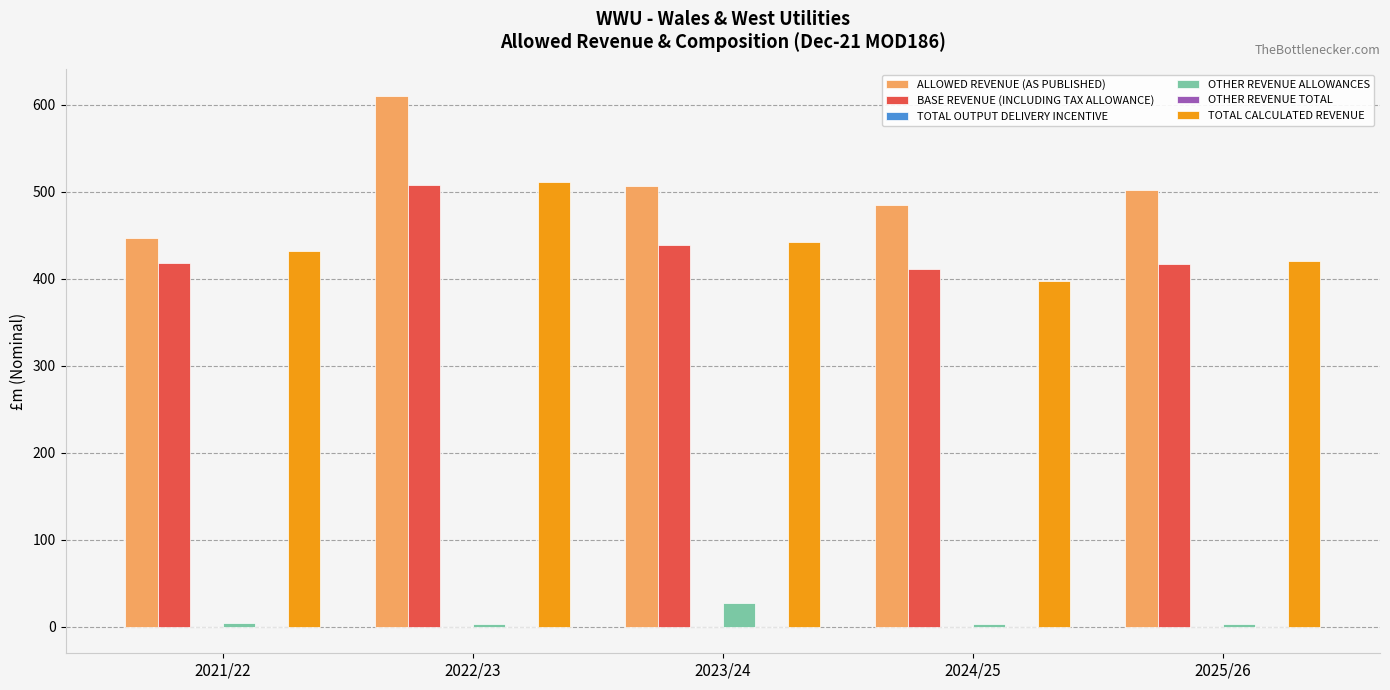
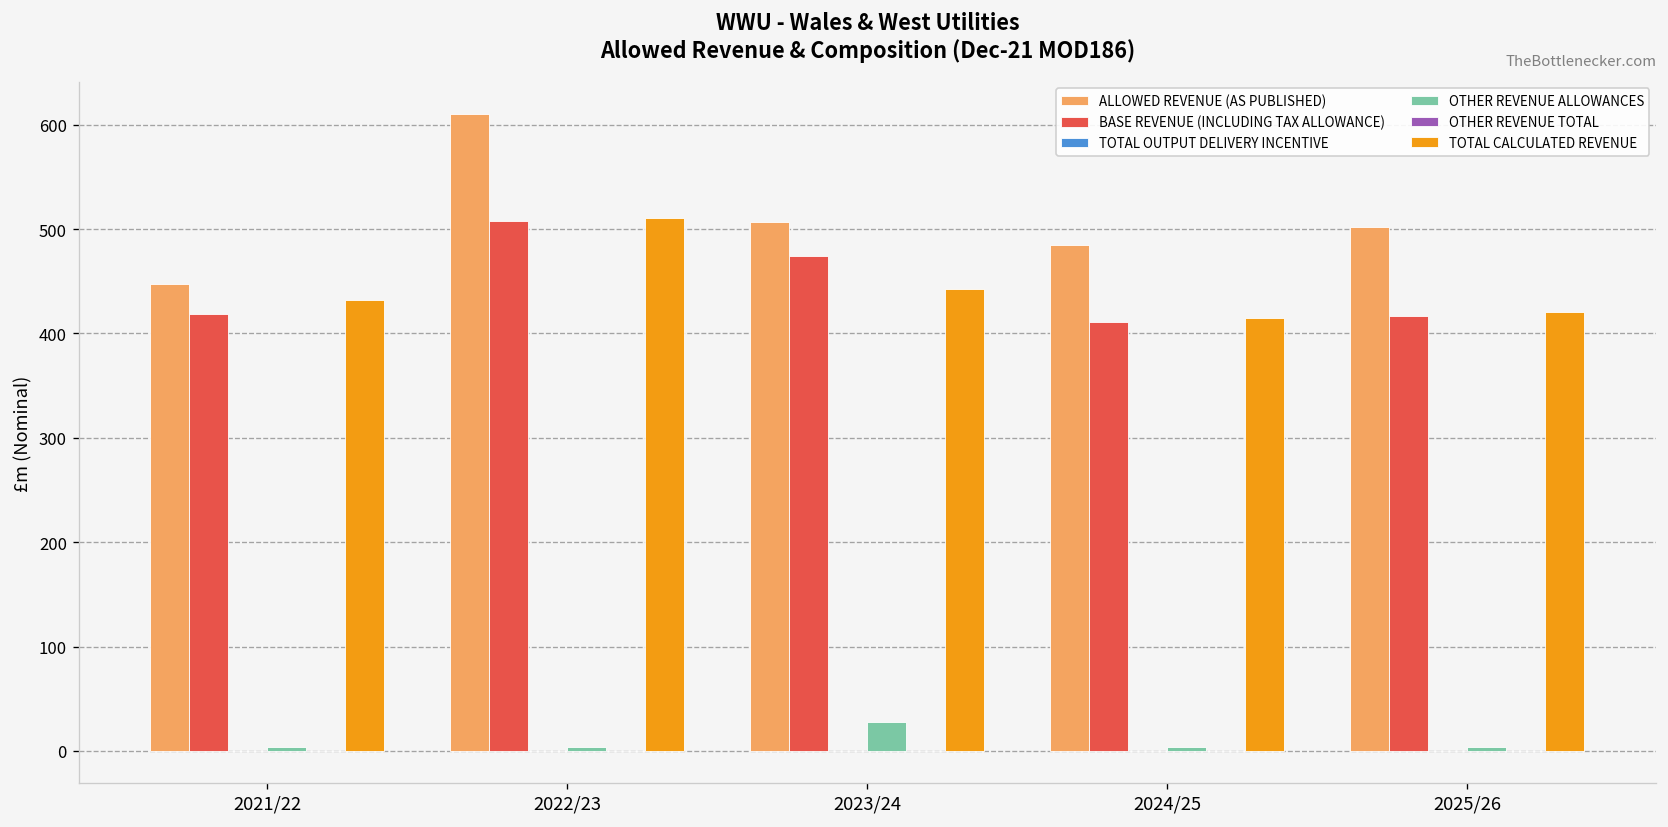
  {
    "ALLOWED REVENUE (AS PUBLISHED)": {
      "2021/22": 450,
      "2022/23": 610,
      "2023/24": 510,
      "2024/25": 490,
      "2025/26": 500
    },
    "BASE REVENUE (INCLUDING TAX ALLOWANCE)": {
      "2021/22": 420,
      "2022/23": 510,
-     "2023/24": 440,
+     "2023/24": 470,
      "2024/25": 410,
      "2025/26": 420
    },
    "TOTAL OUTPUT DELIVERY INCENTIVE": {
      "2021/22": 0,
      "2022/23": 0,
      "2023/24": 0,
      "2024/25": 0,
      "2025/26": 0
    },
    "OTHER REVENUE ALLOWANCES": {
      "2021/22": 0,
      "2022/23": 0,
      "2023/24": 30,
      "2024/25": 0,
      "2025/26": 0
    },
    "TOTAL CALCULATED REVENUE": {
      "2021/22": 430,
      "2022/23": 510,
      "2023/24": 440,
-     "2024/25": 400,
+     "2024/25": 410,
      "2025/26": 420
    }
  }
